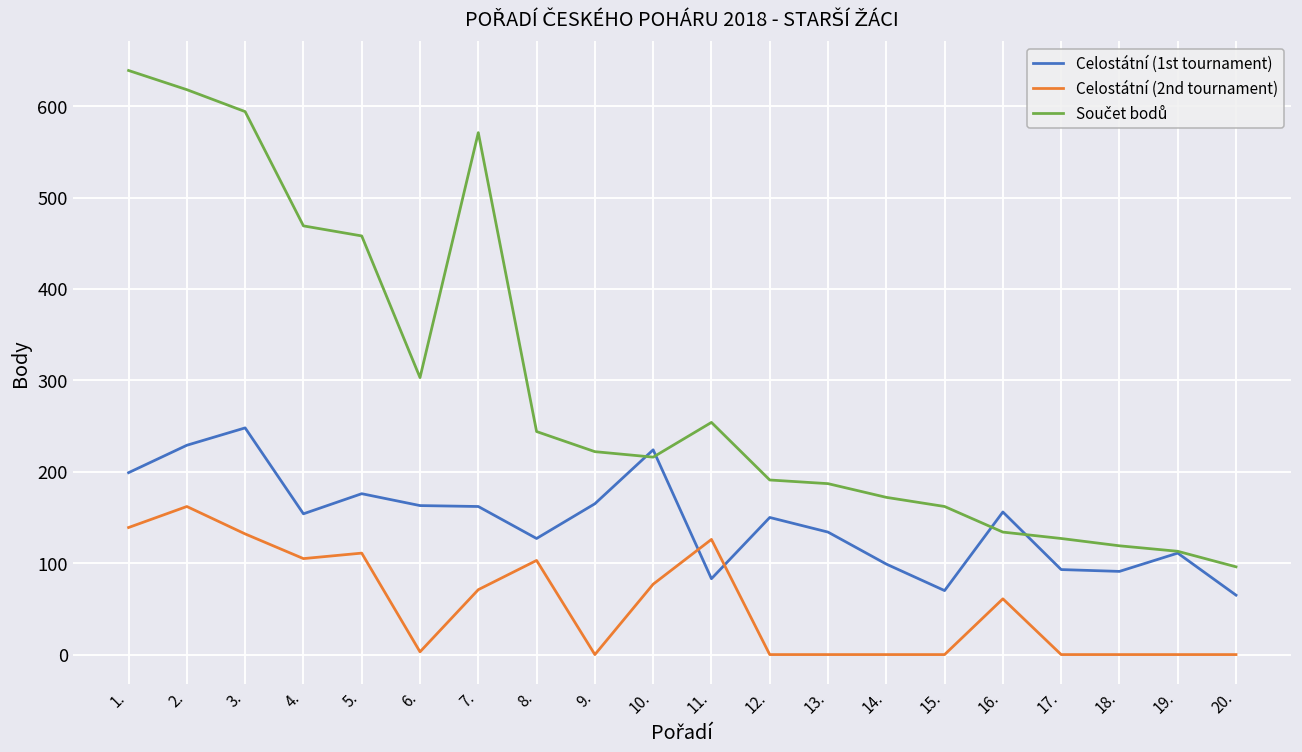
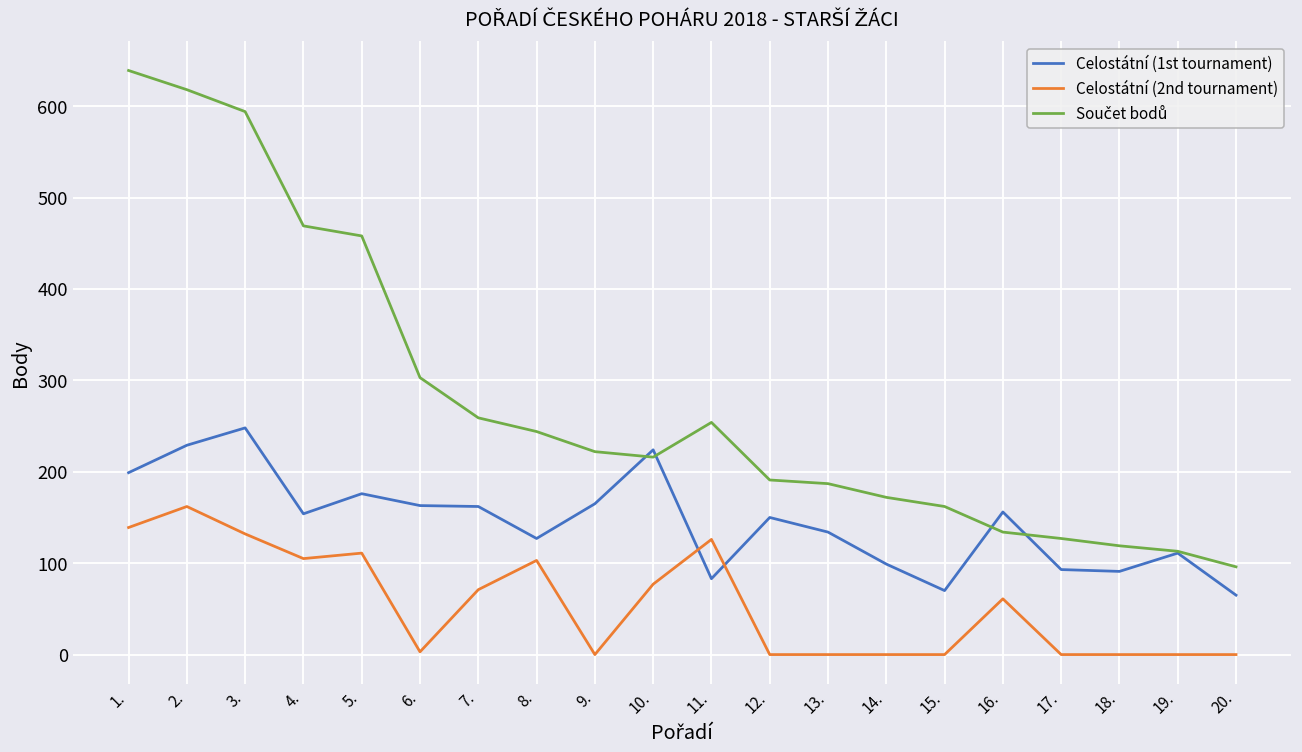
  {
    "Celostátní (1st tournament)": {
      "1.": 200,
      "2.": 230,
      "3.": 250,
      "4.": 150,
      "5.": 180,
      "6.": 160,
      "7.": 160,
      "8.": 130,
      "9.": 170,
      "10.": 220,
      "11.": 80,
      "12.": 150,
      "13.": 130,
      "14.": 100,
      "15.": 70,
      "16.": 160,
      "17.": 90,
      "18.": 90,
      "20.": 70
    },
    "Celostátní (2nd tournament)": {
      "1.": 140,
      "2.": 160,
      "3.": 130,
      "4.": 110,
      "5.": 110,
      "6.": 0,
      "7.": 70,
      "8.": 100,
      "9.": 0,
      "10.": 80,
      "11.": 130,
      "12.": 0,
      "13.": 0,
      "14.": 0,
      "15.": 0,
      "16.": 60,
      "17.": 0,
      "18.": 0,
      "19.": 0,
      "20.": 0
    },
    "Součet bodů": {
      "1.": 640,
      "2.": 620,
      "3.": 590,
      "4.": 470,
      "5.": 460,
      "6.": 300,
-     "7.": 570,
+     "7.": 260,
      "8.": 240,
      "9.": 220,
      "10.": 220,
      "11.": 250,
      "12.": 190,
      "13.": 190,
      "14.": 170,
      "15.": 160,
      "16.": 130,
      "17.": 130,
      "18.": 120,
      "20.": 100
    }
  }
